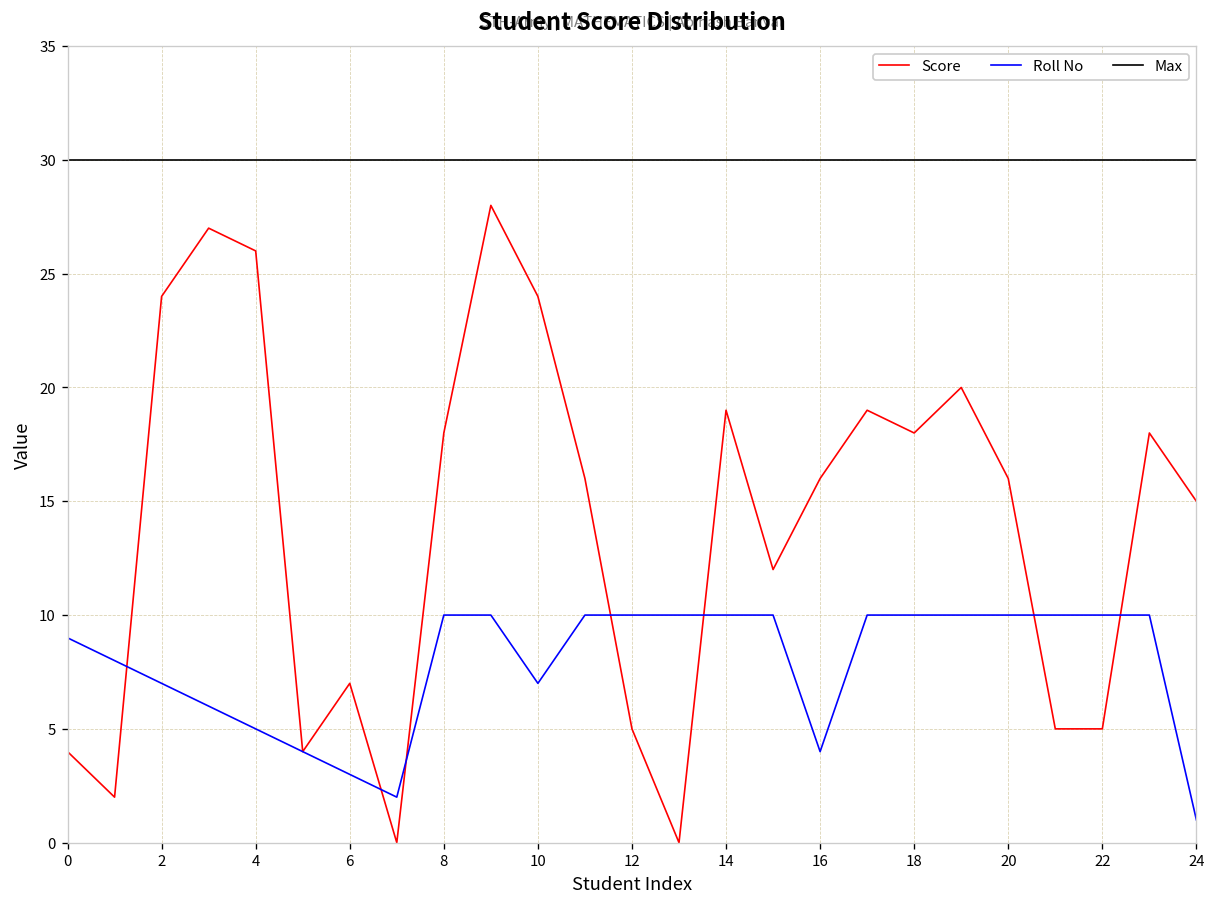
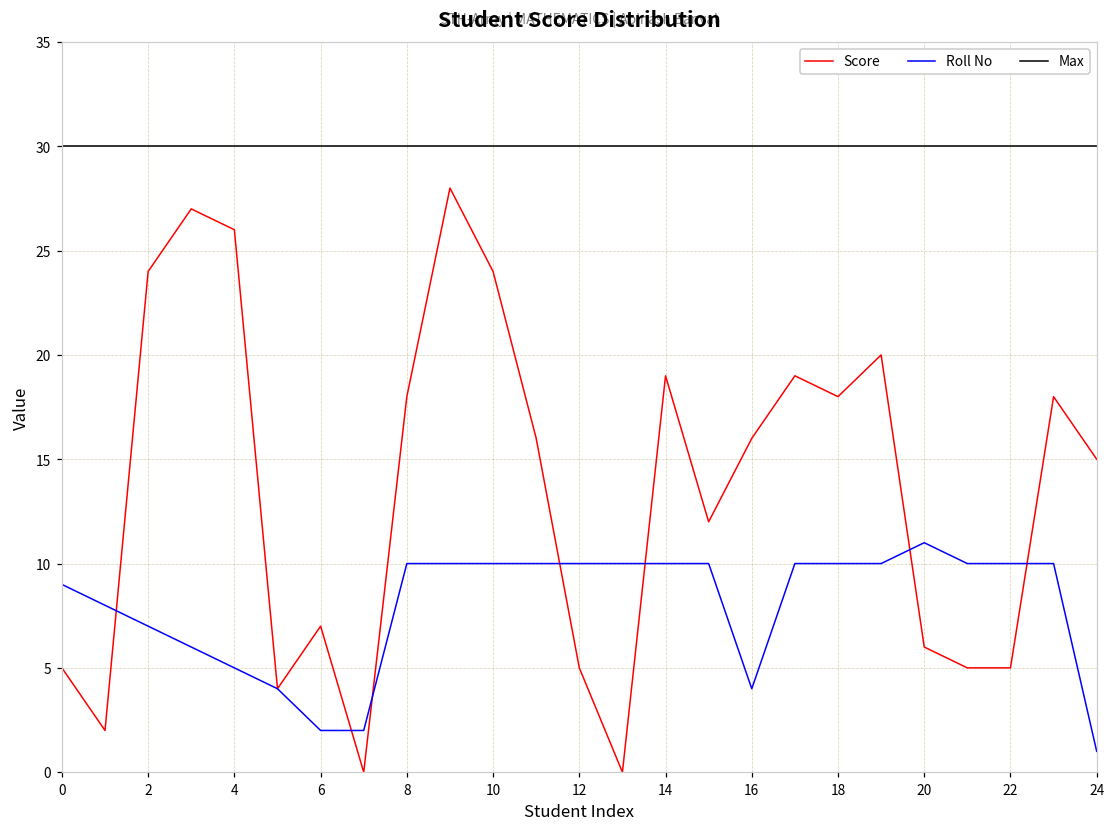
  {
    "Score": {
-     "0": 4,
+     "0": 5,
      "2": 24,
      "4": 26,
      "6": 7,
      "8": 18,
      "10": 24,
      "12": 5,
      "14": 19,
      "16": 16,
      "18": 18,
-     "20": 16,
+     "20": 6,
      "22": 5,
      "24": 15
    },
    "Roll No": {
      "0": 9,
      "2": 7,
      "4": 5,
-     "6": 3,
+     "6": 2,
      "8": 10,
-     "10": 7,
+     "10": 10,
      "12": 10,
      "14": 10,
      "16": 4,
      "18": 10,
-     "20": 10,
+     "20": 11,
      "22": 10,
      "24": 1
    },
    "Max": {
      "0": 30,
      "2": 30,
      "4": 30,
      "6": 30,
      "8": 30,
      "10": 30,
      "12": 30,
      "14": 30,
      "16": 30,
      "18": 30,
      "20": 30,
      "22": 30,
      "24": 30
    }
  }
